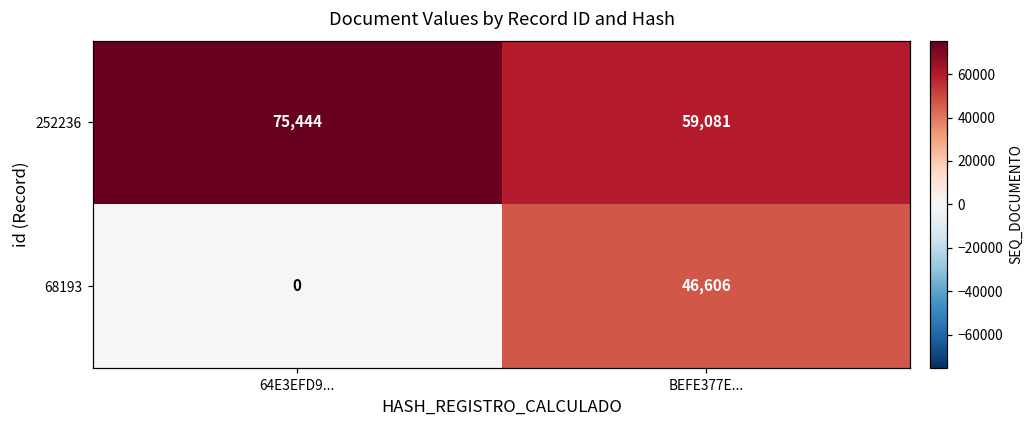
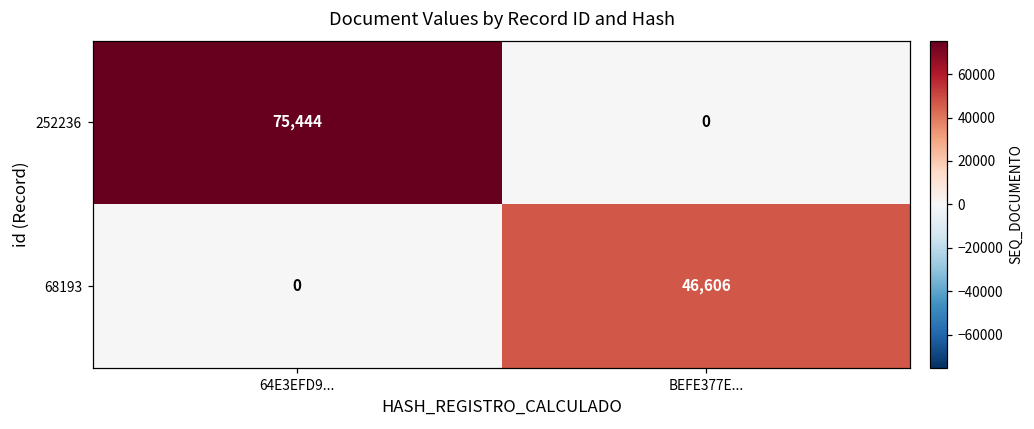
  {
    "252236": {
      "64E3EFD9...": "75,444",
-     "BEFE377E...": "59,081"
+     "BEFE377E...": "0"
    },
    "68193": {
      "64E3EFD9...": "0",
      "BEFE377E...": "46,606"
    }
  }
